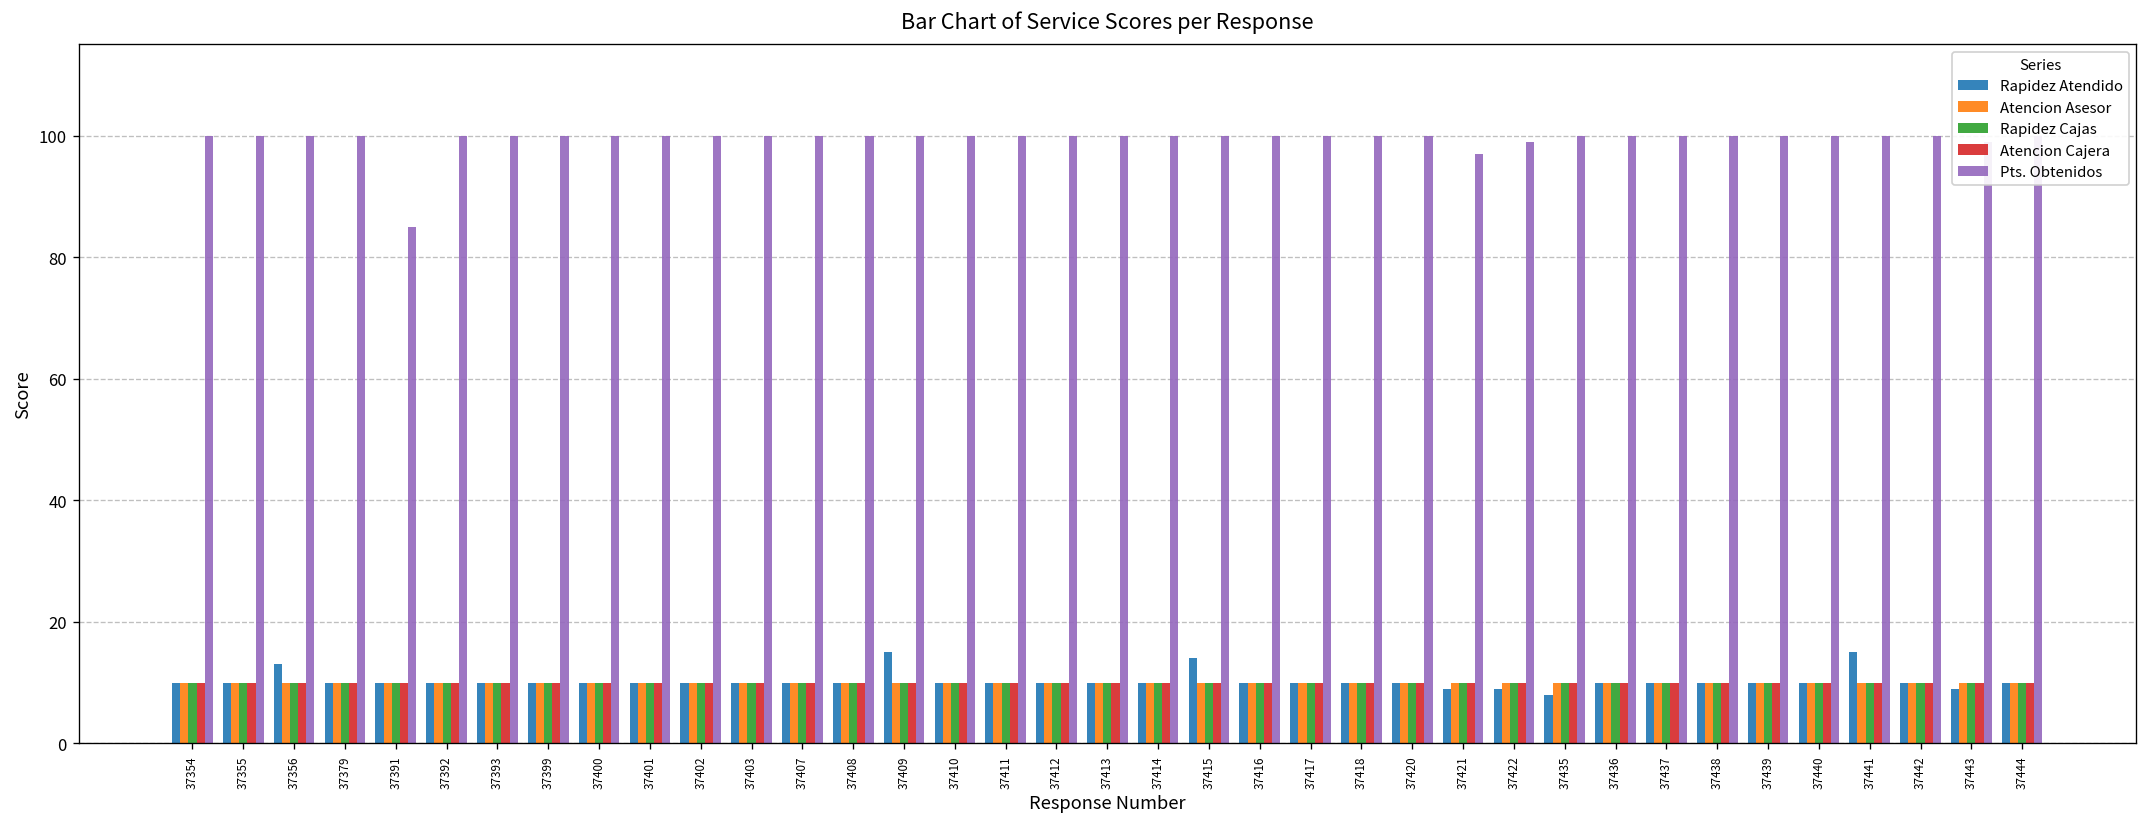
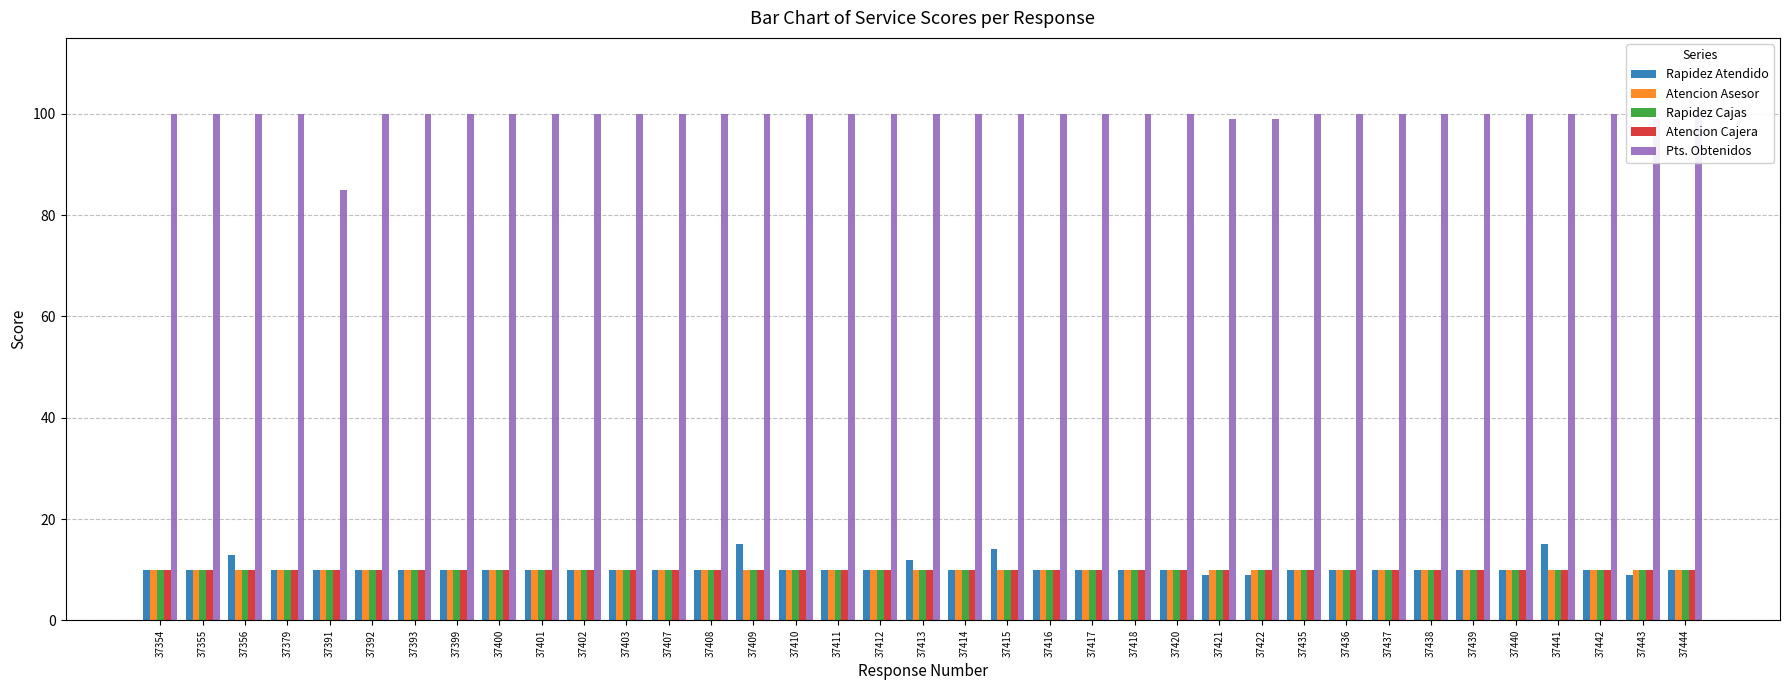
  {
    "Rapidez Atendido": {
      "37354": 10,
      "37355": 10,
      "37356": 13,
      "37379": 10,
      "37391": 10,
      "37392": 10,
      "37393": 10,
      "37399": 10,
      "37400": 10,
      "37401": 10,
      "37402": 10,
      "37403": 10,
      "37407": 10,
      "37408": 10,
      "37409": 15,
      "37410": 10,
      "37411": 10,
      "37412": 10,
-     "37413": 10,
+     "37413": 12,
      "37414": 10,
      "37415": 14,
      "37416": 10,
      "37417": 10,
      "37418": 10,
      "37420": 10,
      "37421": 9,
      "37422": 9,
-     "37435": 8,
+     "37435": 10,
      "37436": 10,
      "37437": 10,
      "37438": 10,
      "37439": 10,
      "37440": 10,
      "37441": 15,
      "37442": 10,
      "37443": 9,
      "37444": 10
    },
    "Atencion Asesor": {
      "37354": 10,
      "37355": 10,
      "37356": 10,
      "37379": 10,
      "37391": 10,
      "37392": 10,
      "37393": 10,
      "37399": 10,
      "37400": 10,
      "37401": 10,
      "37402": 10,
      "37403": 10,
      "37407": 10,
      "37408": 10,
      "37409": 10,
      "37410": 10,
      "37411": 10,
      "37412": 10,
      "37413": 10,
      "37414": 10,
      "37415": 10,
      "37416": 10,
      "37417": 10,
      "37418": 10,
      "37420": 10,
      "37421": 10,
      "37422": 10,
      "37435": 10,
      "37436": 10,
      "37437": 10,
      "37438": 10,
      "37439": 10,
      "37440": 10,
      "37441": 10,
      "37442": 10,
      "37443": 10,
      "37444": 10
    },
    "Rapidez Cajas": {
      "37354": 10,
      "37355": 10,
      "37356": 10,
      "37379": 10,
      "37391": 10,
      "37392": 10,
      "37393": 10,
      "37399": 10,
      "37400": 10,
      "37401": 10,
      "37402": 10,
      "37403": 10,
      "37407": 10,
      "37408": 10,
      "37409": 10,
      "37410": 10,
      "37411": 10,
      "37412": 10,
      "37413": 10,
      "37414": 10,
      "37415": 10,
      "37416": 10,
      "37417": 10,
      "37418": 10,
      "37420": 10,
      "37421": 10,
      "37422": 10,
      "37435": 10,
      "37436": 10,
      "37437": 10,
      "37438": 10,
      "37439": 10,
      "37440": 10,
      "37441": 10,
      "37442": 10,
      "37443": 10,
      "37444": 10
    },
    "Atencion Cajera": {
      "37354": 10,
      "37355": 10,
      "37356": 10,
      "37379": 10,
      "37391": 10,
      "37392": 10,
      "37393": 10,
      "37399": 10,
      "37400": 10,
      "37401": 10,
      "37402": 10,
      "37403": 10,
      "37407": 10,
      "37408": 10,
      "37409": 10,
      "37410": 10,
      "37411": 10,
      "37412": 10,
      "37413": 10,
      "37414": 10,
      "37415": 10,
      "37416": 10,
      "37417": 10,
      "37418": 10,
      "37420": 10,
      "37421": 10,
      "37422": 10,
      "37435": 10,
      "37436": 10,
      "37437": 10,
      "37438": 10,
      "37439": 10,
      "37440": 10,
      "37441": 10,
      "37442": 10,
      "37443": 10,
      "37444": 10
    },
    "Pts. Obtenidos": {
      "37354": 100,
      "37355": 100,
      "37356": 100,
      "37379": 100,
      "37391": 85,
      "37392": 100,
      "37393": 100,
      "37399": 100,
      "37400": 100,
      "37401": 100,
      "37402": 100,
      "37403": 100,
      "37407": 100,
      "37408": 100,
      "37409": 100,
      "37410": 100,
      "37411": 100,
      "37412": 100,
      "37413": 100,
      "37414": 100,
      "37415": 100,
      "37416": 100,
      "37417": 100,
      "37418": 100,
      "37420": 100,
-     "37421": 97,
+     "37421": 99,
      "37422": 99,
      "37435": 100,
      "37436": 100,
      "37437": 100,
      "37438": 100,
      "37439": 100,
      "37440": 100,
      "37441": 100,
      "37442": 100
    }
  }
